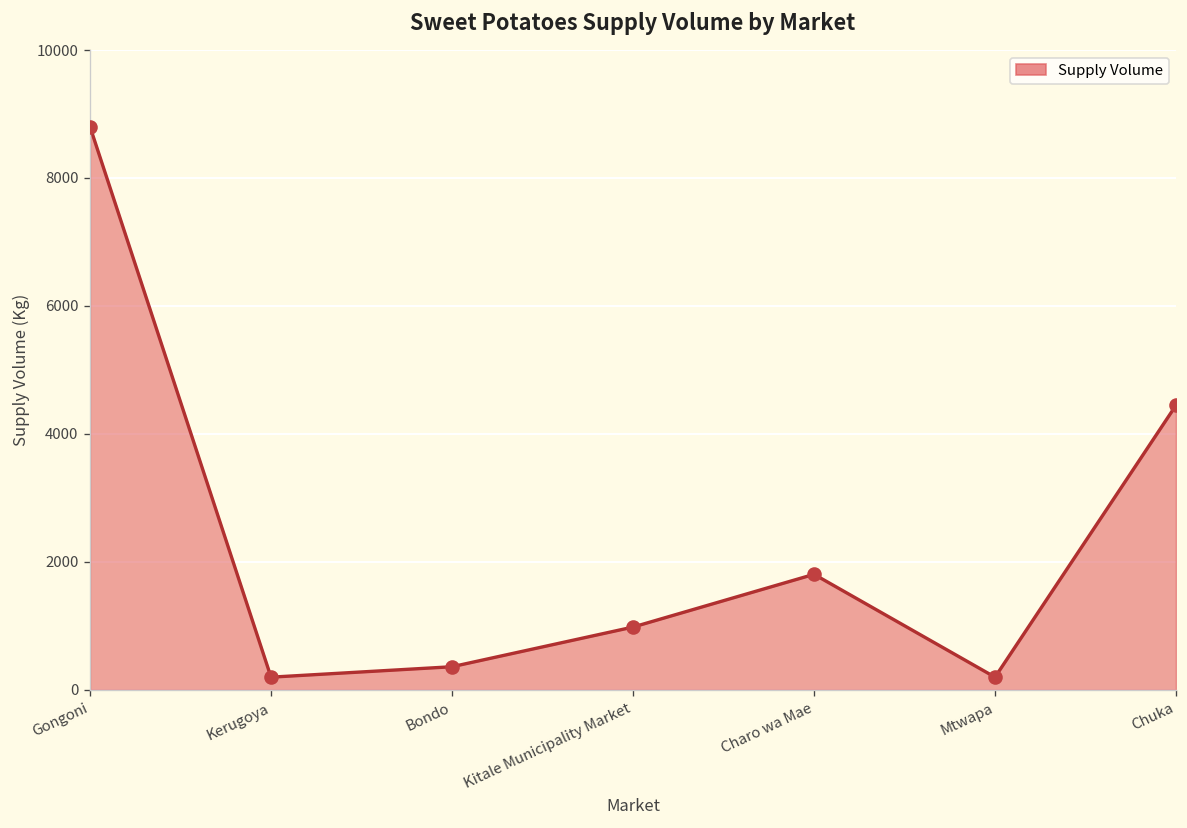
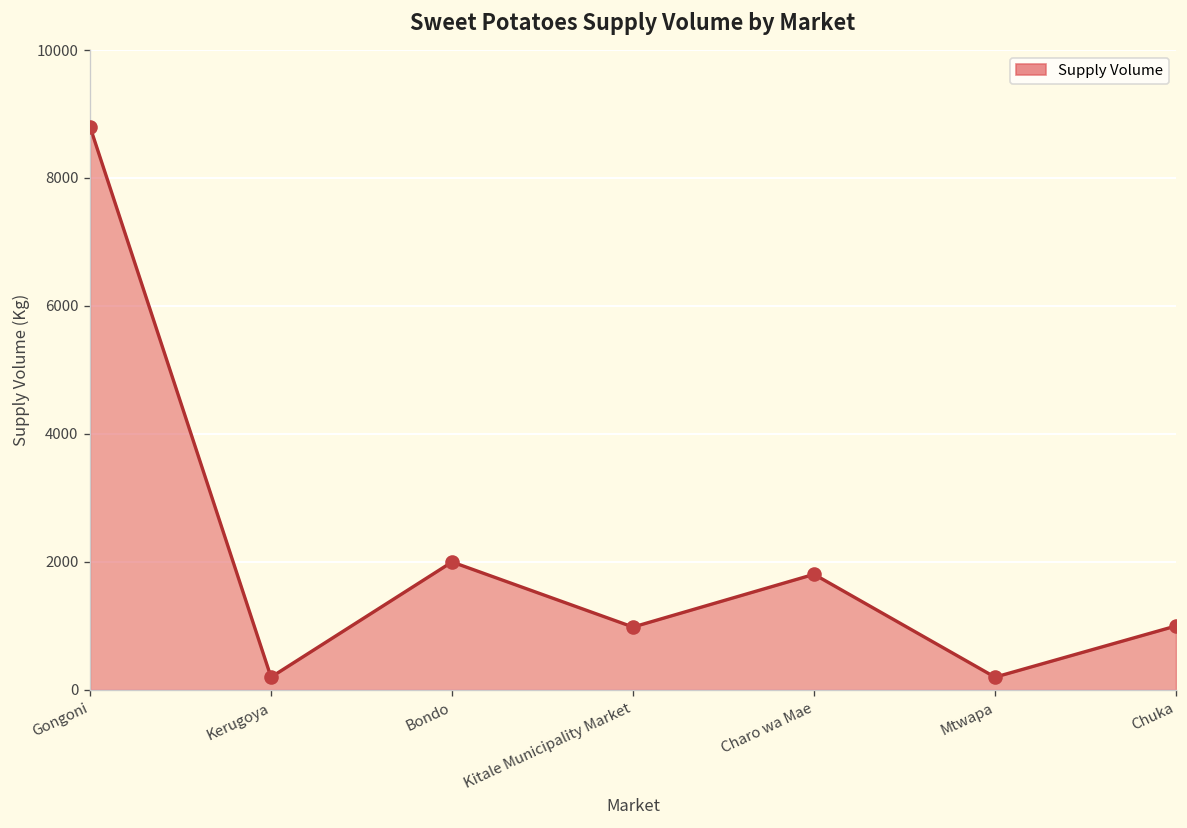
  {
    "Gongoni": 8800,
    "Kerugoya": 200,
-   "Bondo": 400,
+   "Bondo": 2000,
    "Kitale Municipality Market": 1000,
    "Charo wa Mae": 1800,
    "Mtwapa": 200,
-   "Chuka": 4400
+   "Chuka": 1000
  }
